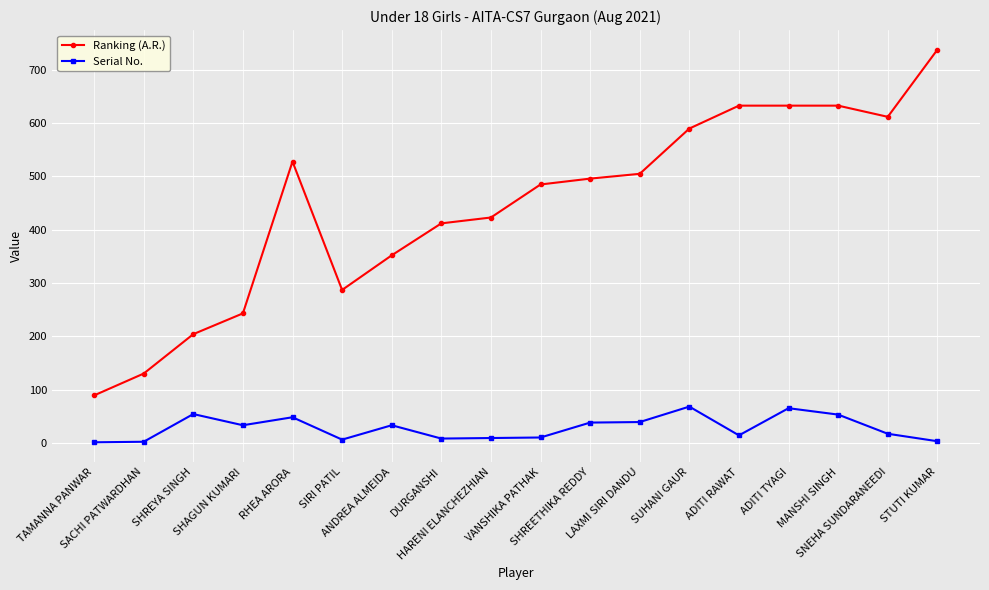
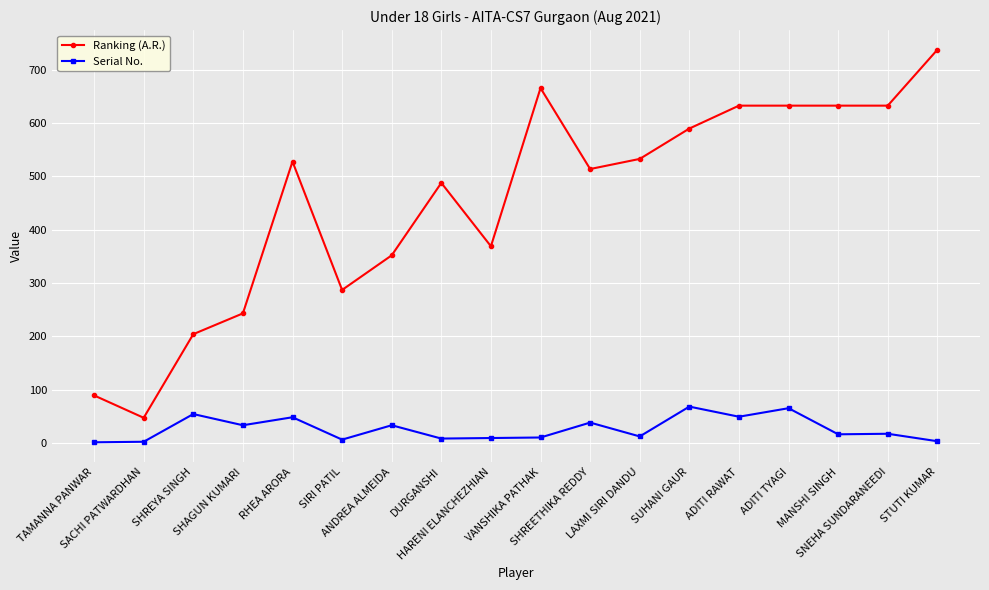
  {
    "Ranking (A.R.)": {
      "TAMANNA PANWAR": 90,
-     "SACHI PATWARDHAN": 130,
+     "SACHI PATWARDHAN": 50,
      "SHREYA SINGH": 200,
      "SHAGUN KUMARI": 240,
      "RHEA ARORA": 530,
      "SIRI PATIL": 290,
      "ANDREA ALMEIDA": 350,
-     "DURGANSHI": 410,
-     "HARENI ELANCHEZHIAN": 420,
-     "VANSHIKA PATHAK": 490,
-     "SHREETHIKA REDDY": 500,
-     "LAXMI SIRI DANDU": 510,
+     "DURGANSHI": 490,
+     "HARENI ELANCHEZHIAN": 370,
+     "VANSHIKA PATHAK": 670,
+     "SHREETHIKA REDDY": 510,
+     "LAXMI SIRI DANDU": 530,
      "SUHANI GAUR": 590,
      "ADITI RAWAT": 630,
      "ADITI TYAGI": 630,
      "MANSHI SINGH": 630,
-     "SNEHA SUNDARANEEDI": 610,
+     "SNEHA SUNDARANEEDI": 630,
      "STUTI KUMAR": 740
    },
    "Serial No.": {
      "TAMANNA PANWAR": 0,
      "SACHI PATWARDHAN": 0,
      "SHREYA SINGH": 50,
      "SHAGUN KUMARI": 30,
      "RHEA ARORA": 50,
      "SIRI PATIL": 10,
      "ANDREA ALMEIDA": 30,
      "DURGANSHI": 10,
      "HARENI ELANCHEZHIAN": 10,
      "VANSHIKA PATHAK": 10,
      "SHREETHIKA REDDY": 40,
-     "LAXMI SIRI DANDU": 40,
+     "LAXMI SIRI DANDU": 10,
      "SUHANI GAUR": 70,
-     "ADITI RAWAT": 10,
+     "ADITI RAWAT": 50,
      "ADITI TYAGI": 70,
-     "MANSHI SINGH": 50,
+     "MANSHI SINGH": 20,
      "SNEHA SUNDARANEEDI": 20,
      "STUTI KUMAR": 0
    }
  }
